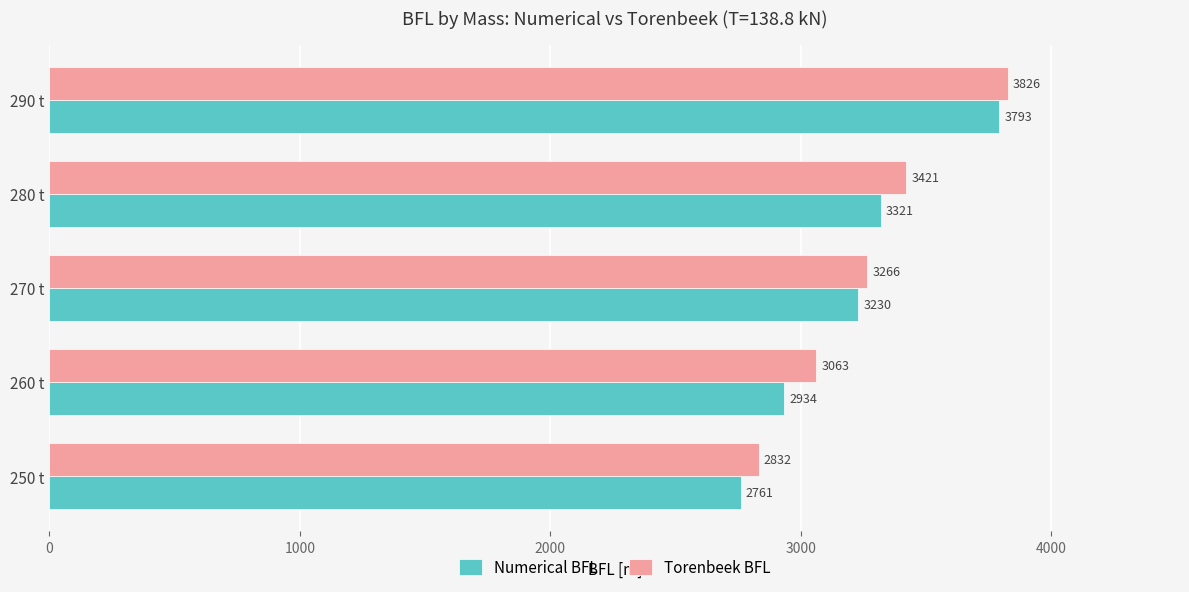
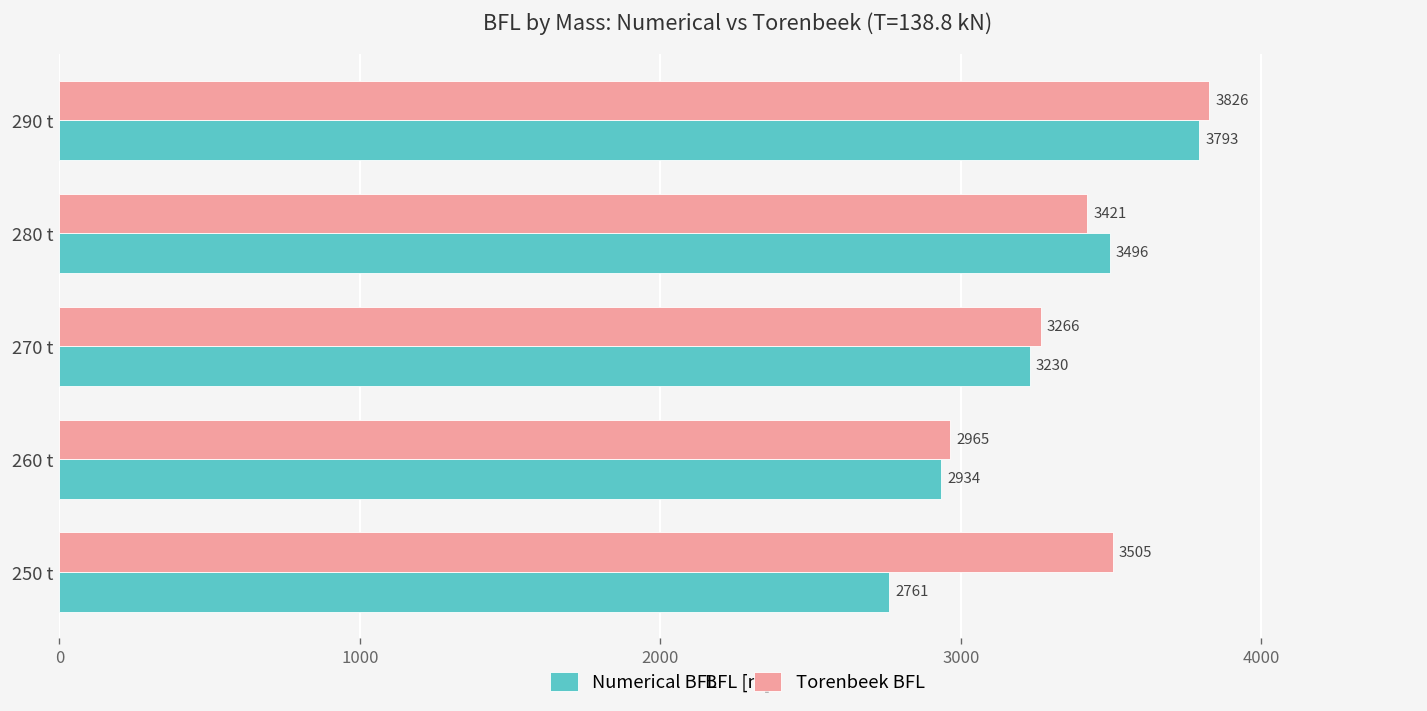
  {
    "Numerical BFL": {
      "290 t": 3793,
-     "280 t": 3321,
+     "280 t": 3496,
      "270 t": 3230,
      "260 t": 2934,
      "250 t": 2761
    },
    "Torenbeek BFL": {
      "290 t": 3826,
      "280 t": 3421,
      "270 t": 3266,
-     "260 t": 3063,
-     "250 t": 2832
+     "260 t": 2965,
+     "250 t": 3505
    }
  }
